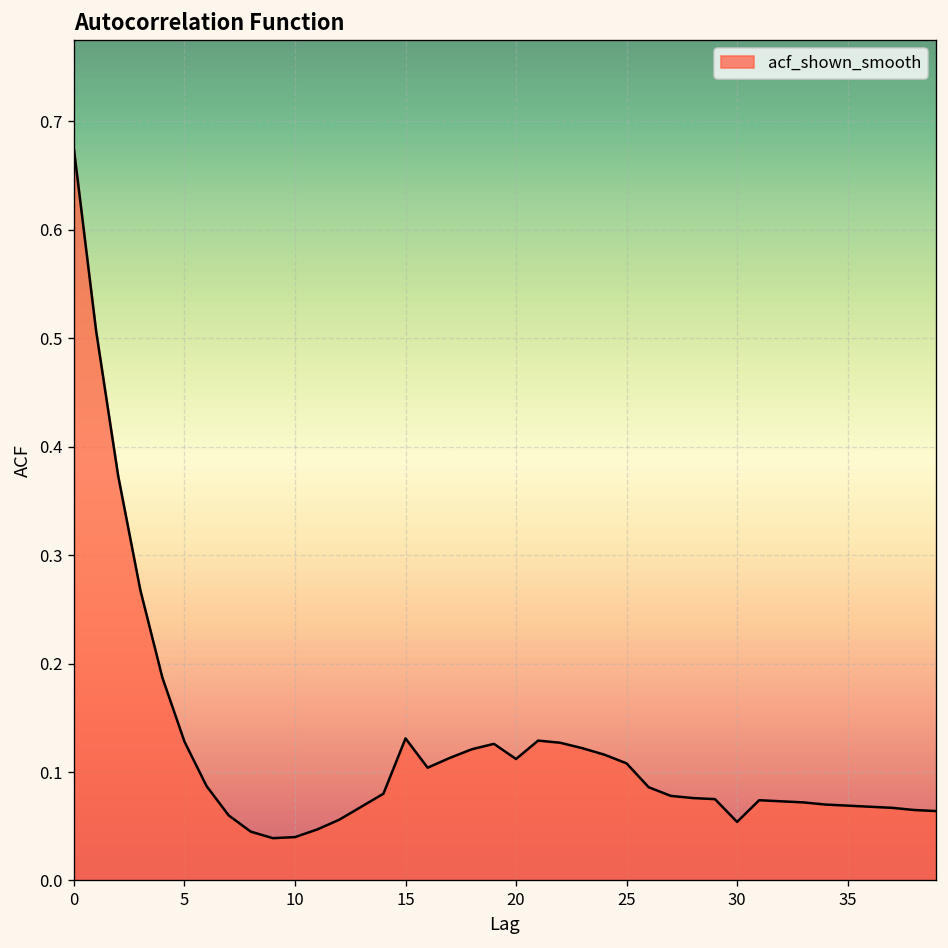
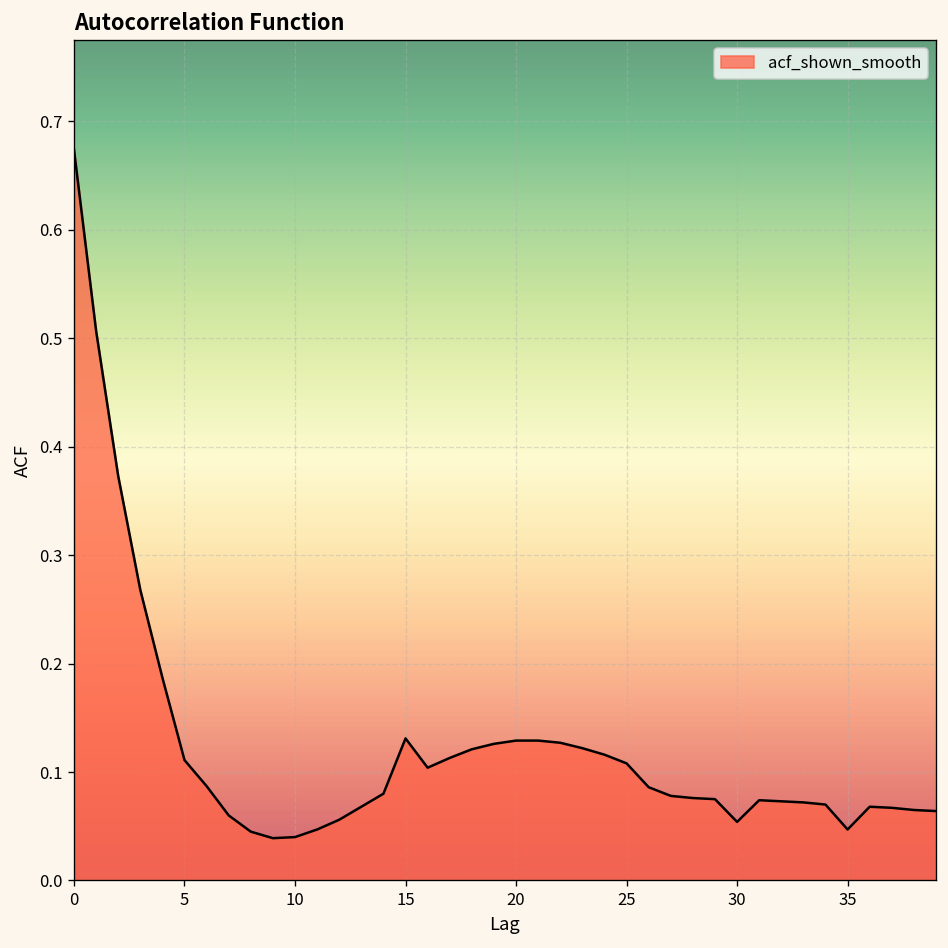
  {
    "0": 0.67,
-   "5": 0.13,
+   "5": 0.11,
    "10": 0.04,
    "15": 0.13,
-   "20": 0.11,
+   "20": 0.13,
    "25": 0.11,
    "30": 0.05,
-   "35": 0.07
+   "35": 0.05
  }
